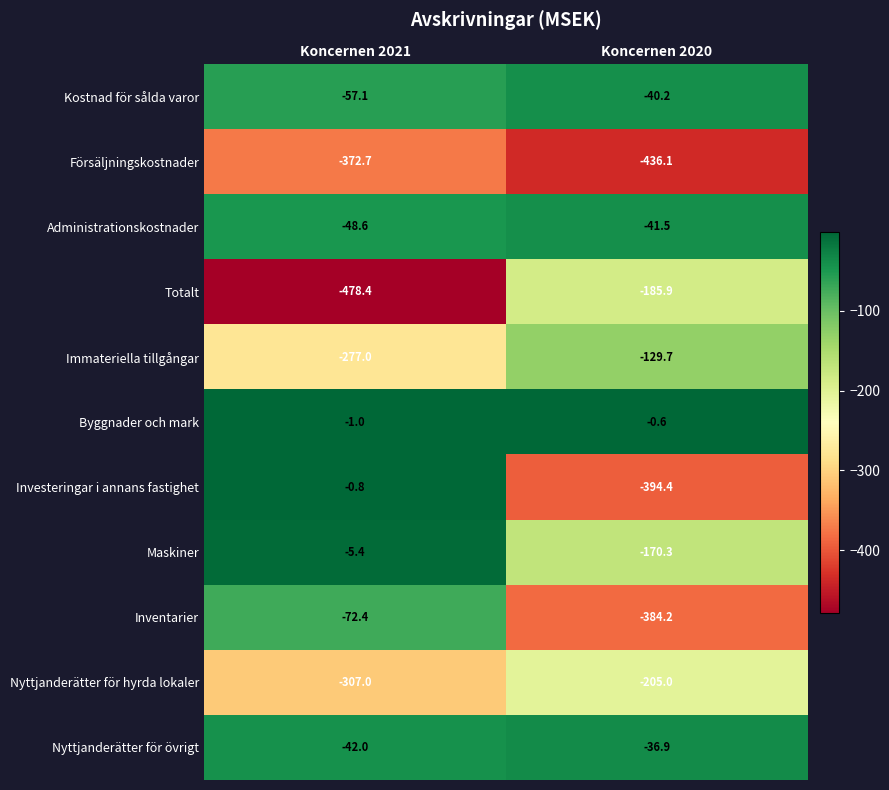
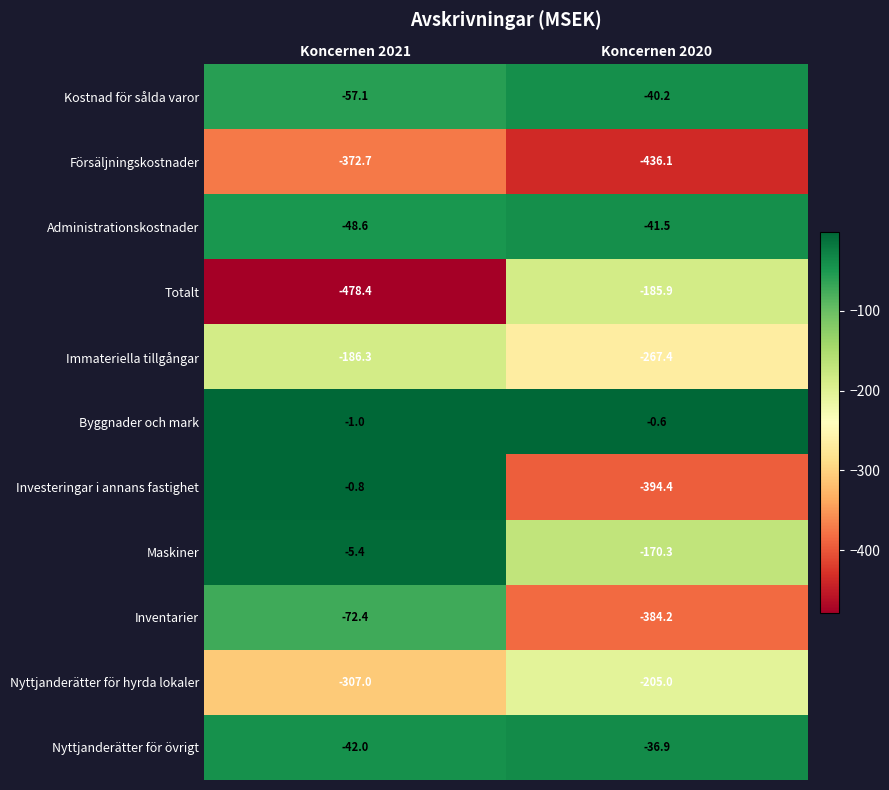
  {
    "Kostnad för sålda varor": {
      "Koncernen 2021": -57.1,
      "Koncernen 2020": -40.2
    },
    "Försäljningskostnader": {
      "Koncernen 2021": -372.7,
      "Koncernen 2020": -436.1
    },
    "Administrationskostnader": {
      "Koncernen 2021": -48.6,
      "Koncernen 2020": -41.5
    },
    "Totalt": {
      "Koncernen 2021": -478.4,
      "Koncernen 2020": -185.9
    },
    "Immateriella tillgångar": {
-     "Koncernen 2021": -277.0,
-     "Koncernen 2020": -129.7
+     "Koncernen 2021": -186.3,
+     "Koncernen 2020": -267.4
    },
    "Byggnader och mark": {
      "Koncernen 2021": -1.0,
      "Koncernen 2020": -0.6
    },
    "Investeringar i annans fastighet": {
      "Koncernen 2021": -0.8,
      "Koncernen 2020": -394.4
    },
    "Maskiner": {
      "Koncernen 2021": -5.4,
      "Koncernen 2020": -170.3
    },
    "Inventarier": {
      "Koncernen 2021": -72.4,
      "Koncernen 2020": -384.2
    },
    "Nyttjanderätter för hyrda lokaler": {
      "Koncernen 2021": -307.0,
      "Koncernen 2020": -205.0
    },
    "Nyttjanderätter för övrigt": {
      "Koncernen 2021": -42.0,
      "Koncernen 2020": -36.9
    }
  }
